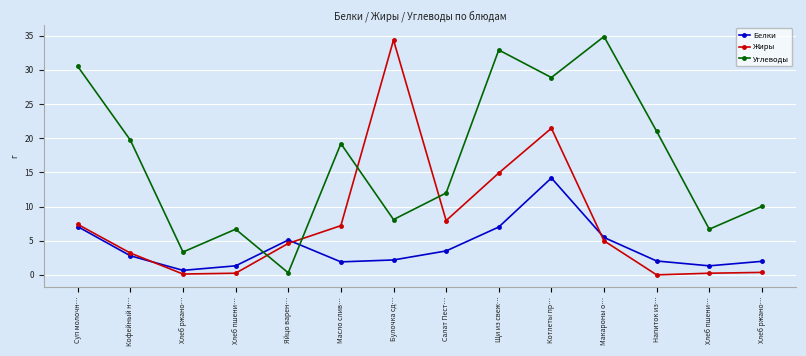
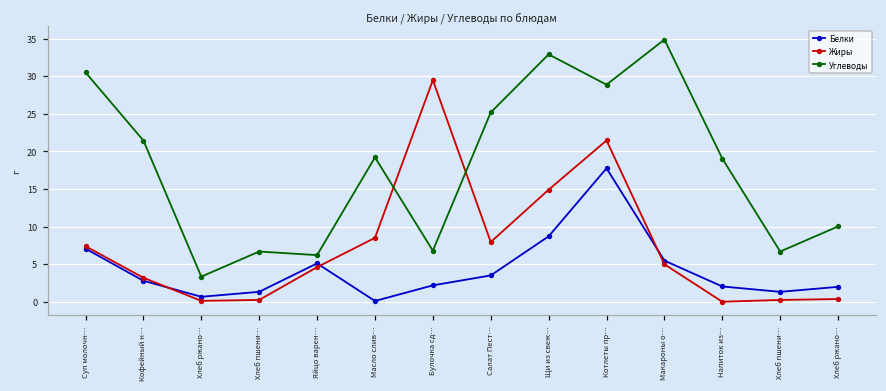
  {
    "Белки": {
      "Кофейный н…": 3,
      "Яйцо варен…": 5,
-     "Масло слив…": 2,
+     "Масло слив…": 0,
      "Булочка сд…": 2,
      "Салат Пест…": 4,
-     "Щи из свеж…": 7,
-     "Котлеты пр…": 14,
+     "Щи из свеж…": 9,
+     "Котлеты пр…": 18,
      "Макароны о…": 5,
      "Напиток из…": 2
    },
    "Жиры": {
      "Кофейный н…": 3,
      "Яйцо варен…": 5,
-     "Масло слив…": 7,
-     "Булочка сд…": 34,
+     "Масло слив…": 9,
+     "Булочка сд…": 29,
      "Салат Пест…": 8,
      "Щи из свеж…": 15,
      "Котлеты пр…": 21,
      "Макароны о…": 5,
      "Напиток из…": 0
    },
    "Углеводы": {
      "Суп молочн…": 31,
-     "Кофейный н…": 20,
-     "Яйцо варен…": 0,
+     "Кофейный н…": 21,
+     "Яйцо варен…": 6,
      "Масло слив…": 19,
-     "Булочка сд…": 8,
-     "Салат Пест…": 12,
+     "Булочка сд…": 7,
+     "Салат Пест…": 25,
      "Щи из свеж…": 33,
      "Котлеты пр…": 29,
      "Макароны о…": 35,
-     "Напиток из…": 21
+     "Напиток из…": 19
    }
  }
